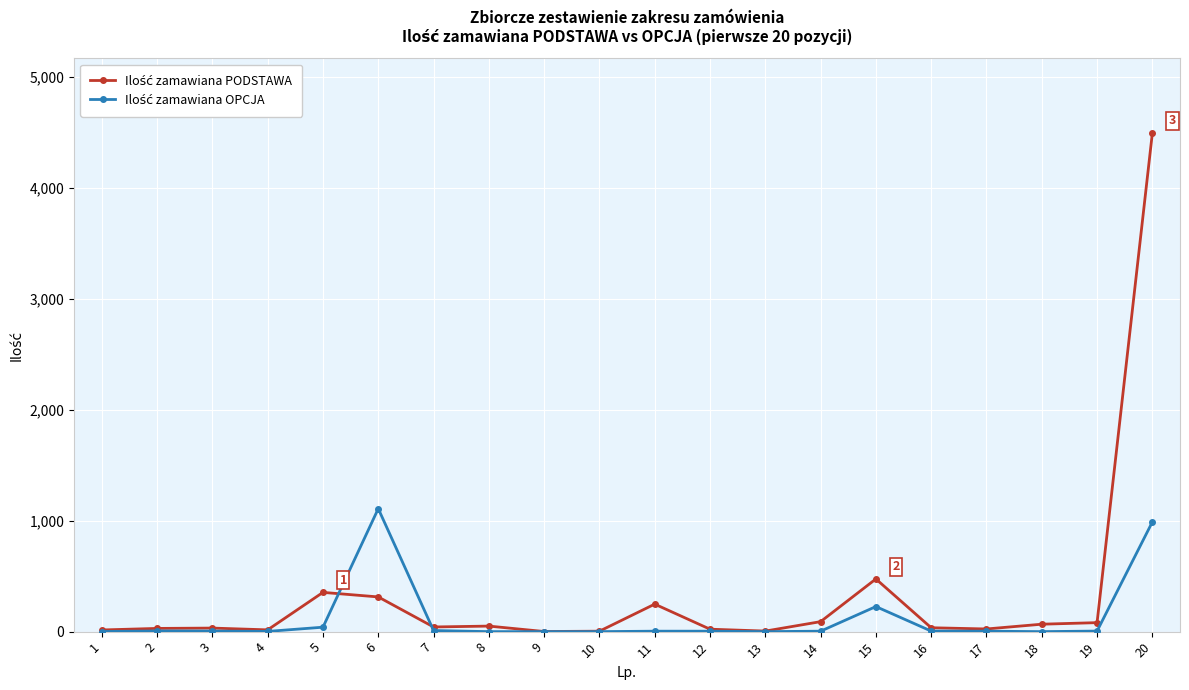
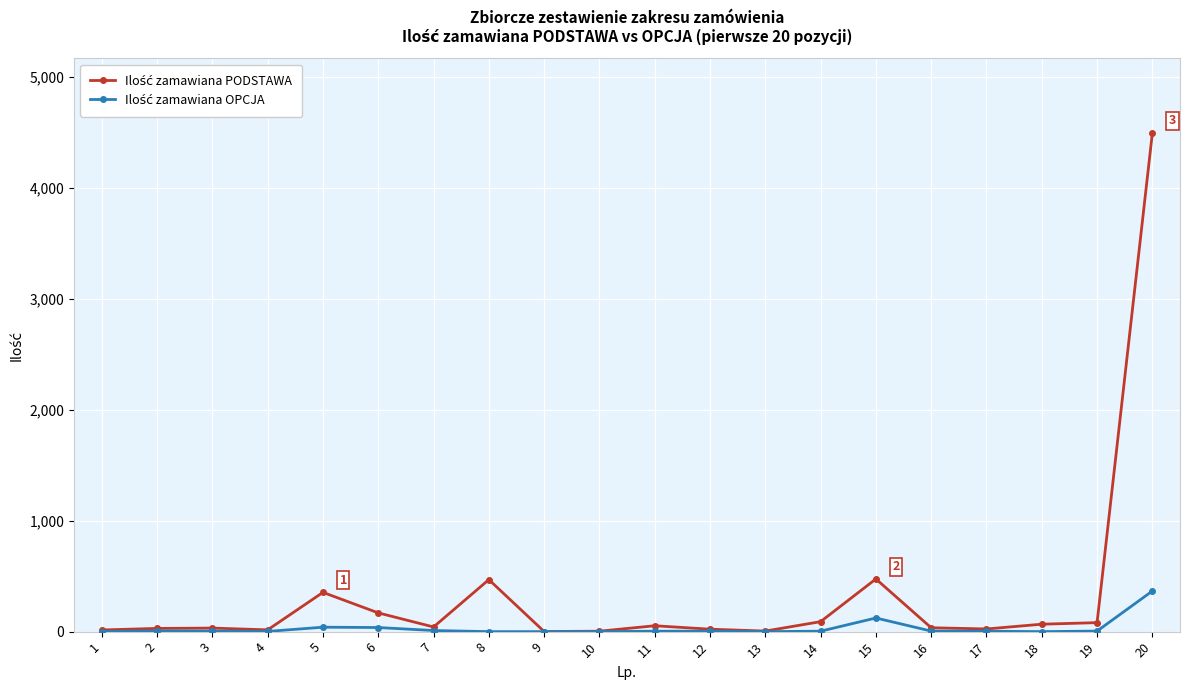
  {
    "Ilość zamawiana PODSTAWA": {
      "2": "30",
      "3": "30",
-     "6": "310",
+     "6": "170",
      "7": "40",
-     "8": "50",
-     "11": "250",
+     "8": "470",
+     "11": "50",
      "14": "90",
      "16": "40",
      "18": "70",
      "19": "80"
    },
    "Ilość zamawiana OPCJA": {
      "2": "10",
      "3": "10",
      "5": "40",
-     "6": "1,110",
+     "6": "40",
      "7": "10",
      "8": "0",
      "11": "0",
      "14": "0",
-     "15": "230",
+     "15": "120",
      "16": "10",
      "18": "0",
      "19": "10",
-     "20": "990"
+     "20": "370"
    }
  }
